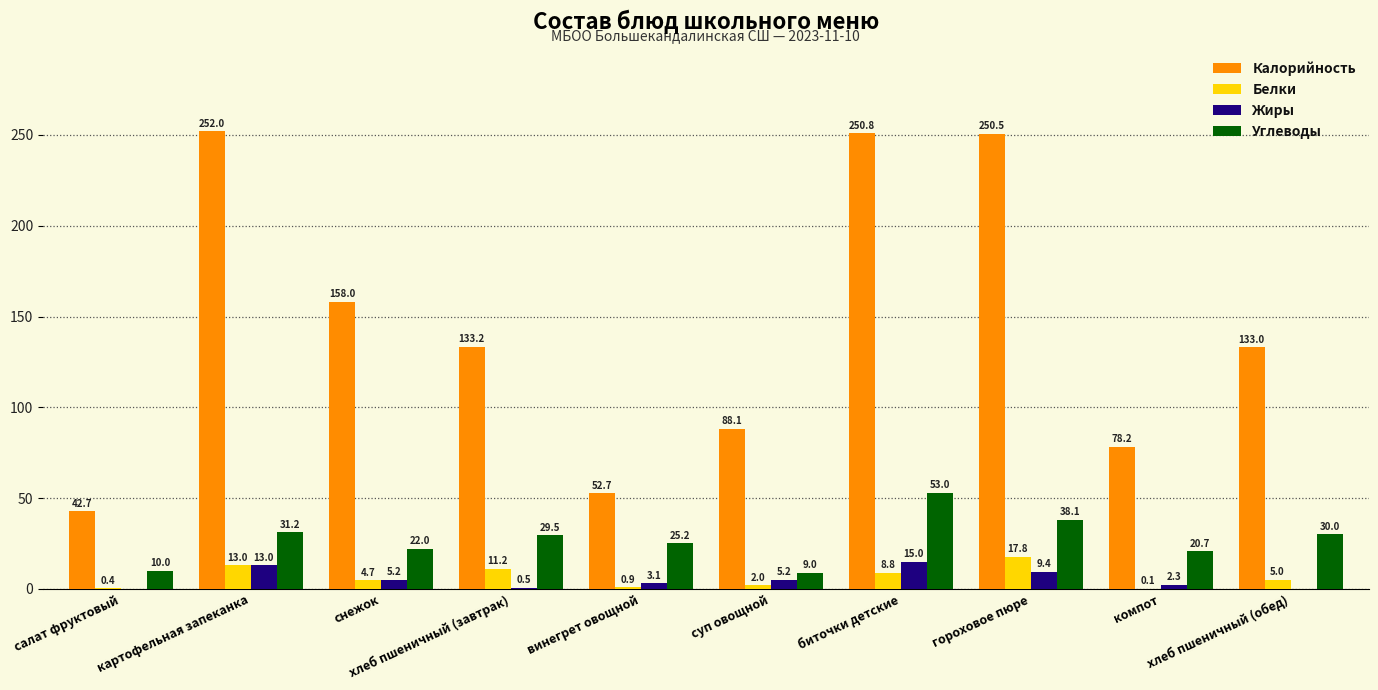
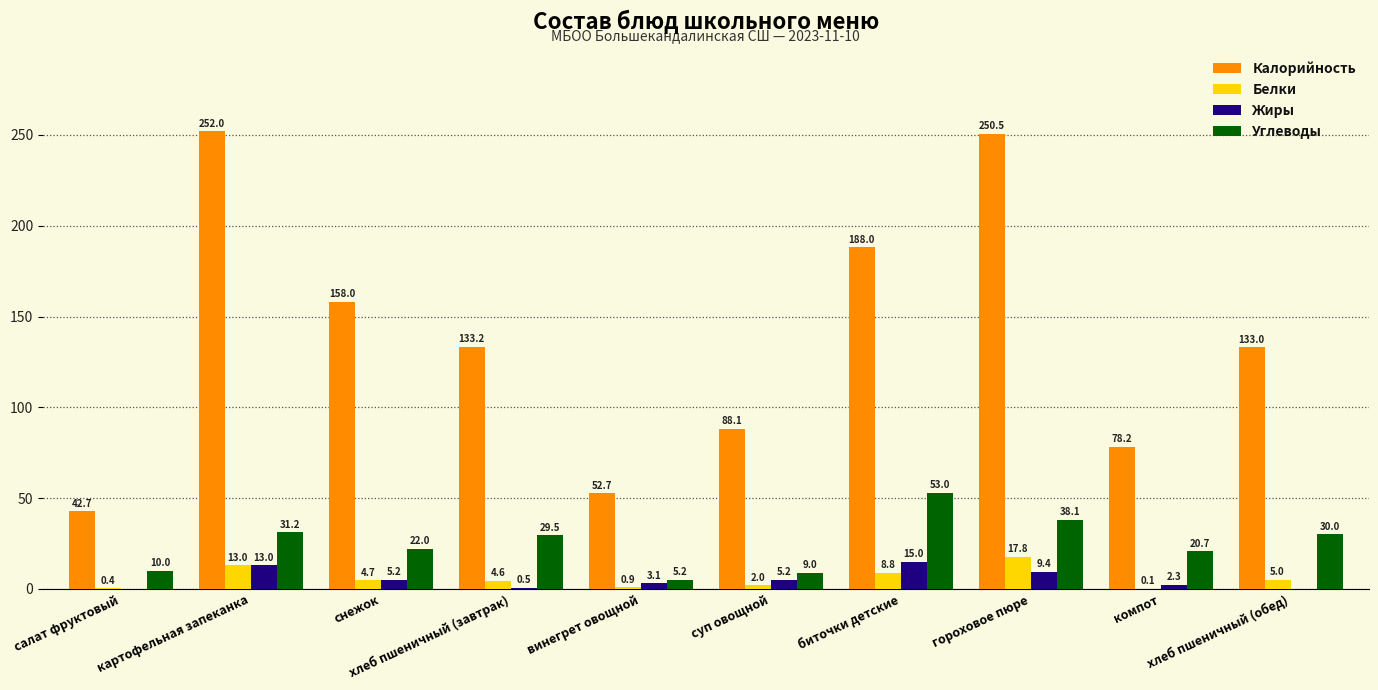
  {
    "Калорийность": {
      "салат фруктовый": 42.7,
      "картофельная запеканка": 252.0,
      "снежок": 158.0,
      "хлеб пшеничный (завтрак)": 133.2,
      "винегрет овощной": 52.7,
      "суп овощной": 88.1,
-     "биточки детские": 250.8,
+     "биточки детские": 188.0,
      "гороховое пюре": 250.5,
      "компот": 78.2,
      "хлеб пшеничный (обед)": 133.0
    },
    "Белки": {
      "салат фруктовый": 0.4,
      "картофельная запеканка": 13.0,
      "снежок": 4.7,
-     "хлеб пшеничный (завтрак)": 11.2,
+     "хлеб пшеничный (завтрак)": 4.6,
      "винегрет овощной": 0.9,
      "суп овощной": 2.0,
      "биточки детские": 8.8,
      "гороховое пюре": 17.8,
      "компот": 0.1,
      "хлеб пшеничный (обед)": 5.0
    },
    "Жиры": {
      "картофельная запеканка": 13.0,
      "снежок": 5.2,
      "хлеб пшеничный (завтрак)": 0.5,
      "винегрет овощной": 3.1,
      "суп овощной": 5.2,
      "биточки детские": 15.0,
      "гороховое пюре": 9.4,
      "компот": 2.3
    },
    "Углеводы": {
      "салат фруктовый": 10.0,
      "картофельная запеканка": 31.2,
      "снежок": 22.0,
      "хлеб пшеничный (завтрак)": 29.5,
-     "винегрет овощной": 25.2,
+     "винегрет овощной": 5.2,
      "суп овощной": 9.0,
      "биточки детские": 53.0,
      "гороховое пюре": 38.1,
      "компот": 20.7,
      "хлеб пшеничный (обед)": 30.0
    }
  }
